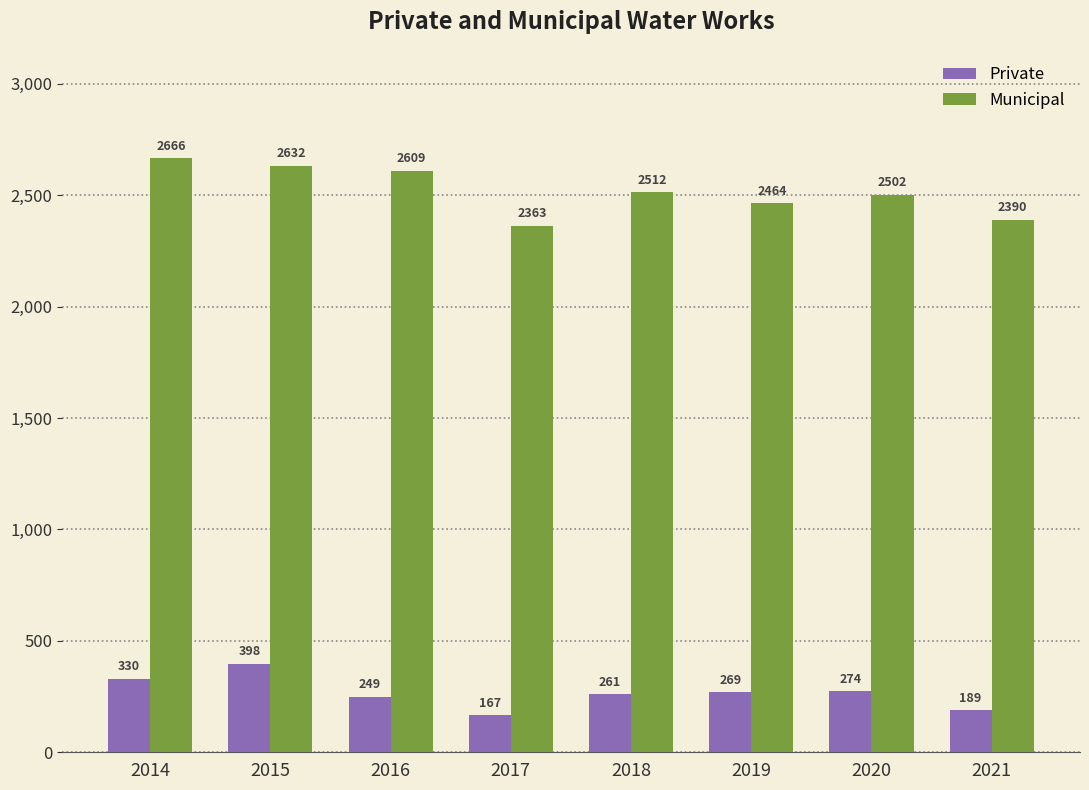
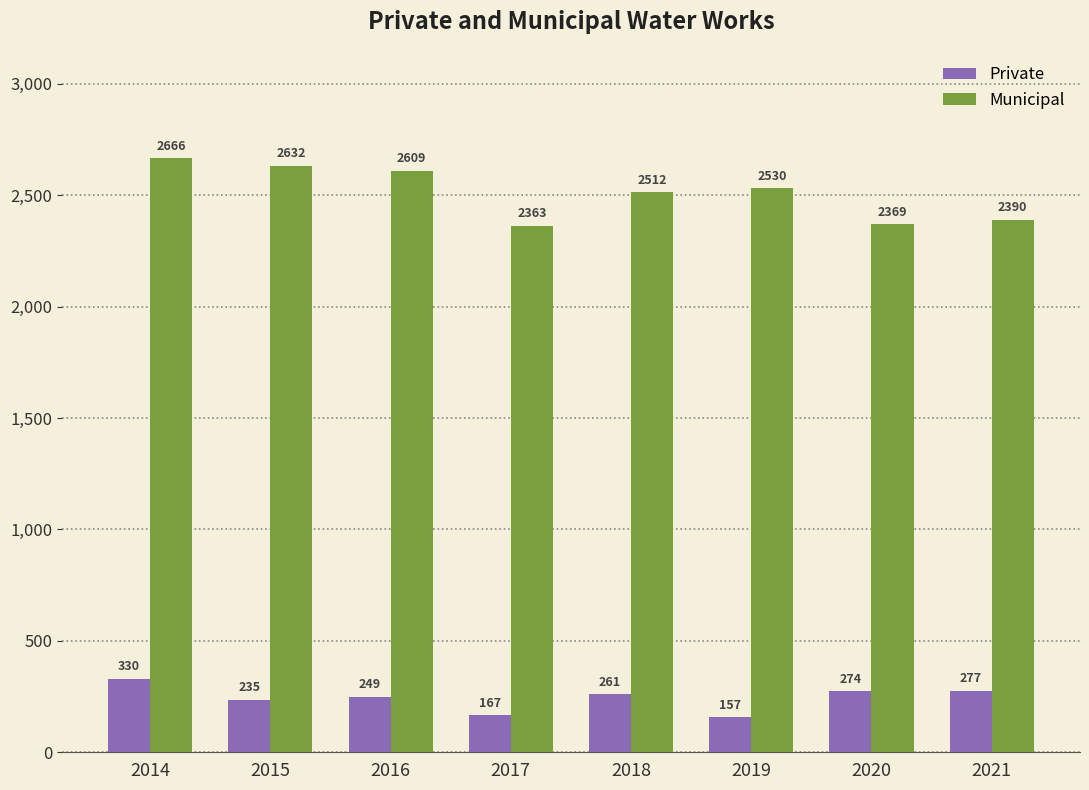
  {
    "Private": {
      "2014": 330,
-     "2015": 398,
+     "2015": 235,
      "2016": 249,
      "2017": 167,
      "2018": 261,
-     "2019": 269,
+     "2019": 157,
      "2020": 274,
-     "2021": 189
+     "2021": 277
    },
    "Municipal": {
      "2014": 2666,
      "2015": 2632,
      "2016": 2609,
      "2017": 2363,
      "2018": 2512,
-     "2019": 2464,
-     "2020": 2502,
+     "2019": 2530,
+     "2020": 2369,
      "2021": 2390
    }
  }
